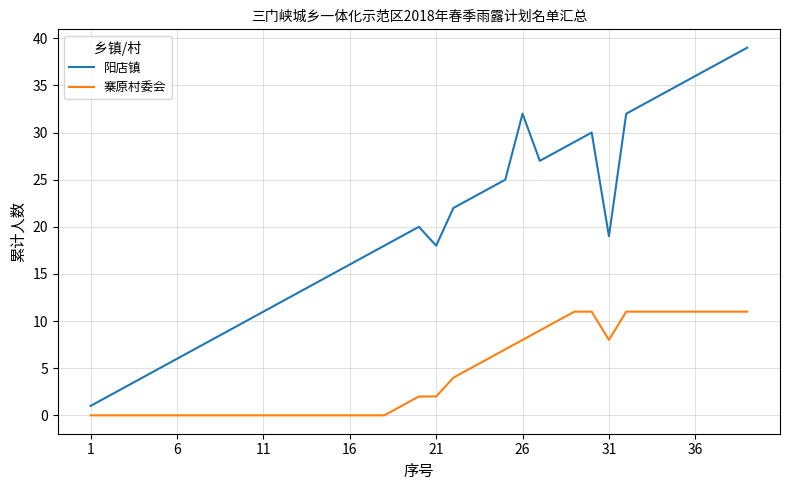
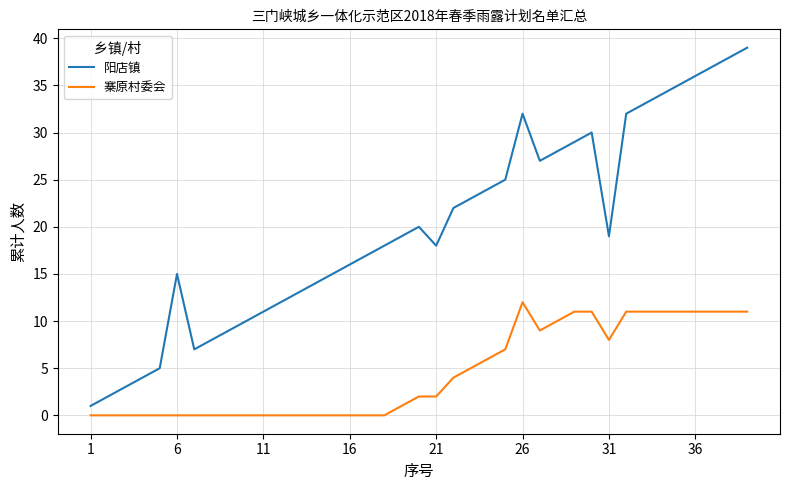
  {
    "阳店镇": {
      "1": 1,
-     "6": 6,
+     "6": 15,
      "11": 11,
      "16": 16,
      "21": 18,
      "26": 32,
      "31": 19,
      "36": 36
    },
    "寨原村委会": {
      "1": 0,
      "6": 0,
      "11": 0,
      "16": 0,
      "21": 2,
-     "26": 8,
+     "26": 12,
      "31": 8,
      "36": 11
    }
  }
